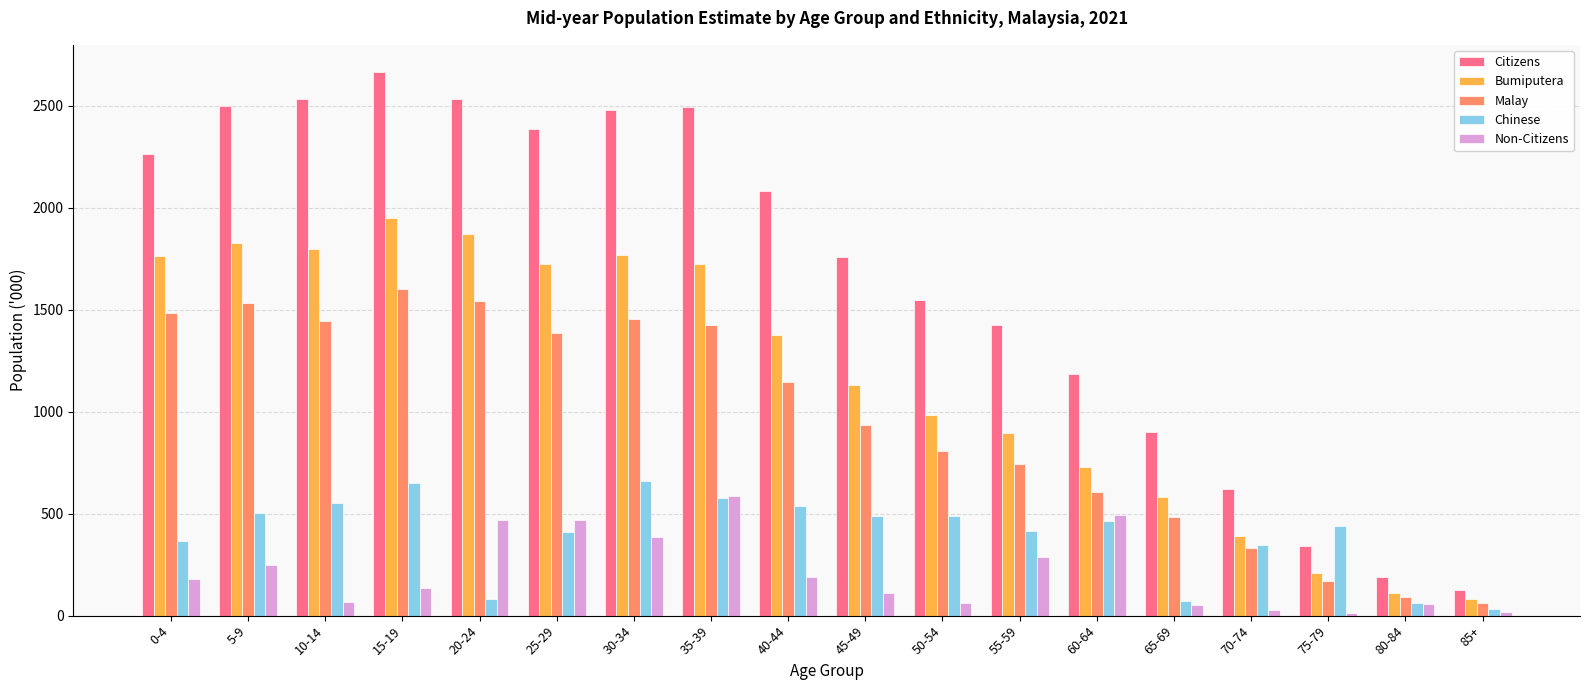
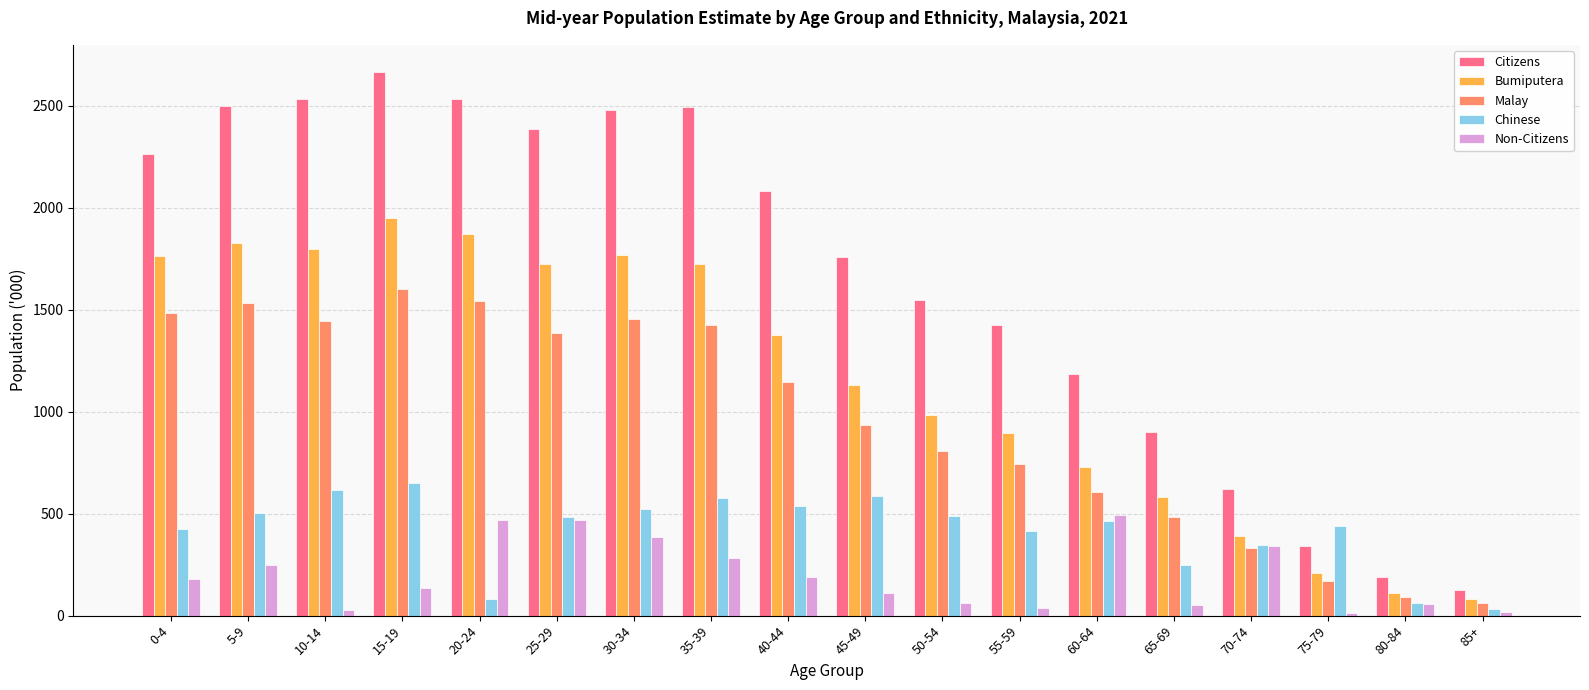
  {
    "Chinese": {
-     "0-4": 370,
+     "0-4": 430,
      "5-9": 500,
-     "10-14": 550,
+     "10-14": 620,
      "15-19": 650,
      "20-24": 80,
-     "25-29": 410,
-     "30-34": 660,
+     "25-29": 480,
+     "30-34": 520,
      "35-39": 570,
      "40-44": 540,
-     "45-49": 490,
+     "45-49": 590,
      "50-54": 490,
      "55-59": 420,
      "60-64": 460,
-     "65-69": 70,
+     "65-69": 250,
      "70-74": 340,
      "75-79": 440,
      "80-84": 60,
      "85+": 30
    },
    "Non-Citizens": {
      "0-4": 180,
      "5-9": 250,
-     "10-14": 70,
+     "10-14": 30,
      "15-19": 140,
      "20-24": 470,
      "25-29": 470,
      "30-34": 390,
-     "35-39": 590,
+     "35-39": 280,
      "40-44": 190,
      "45-49": 110,
      "50-54": 60,
-     "55-59": 290,
+     "55-59": 40,
      "60-64": 490,
      "65-69": 50,
-     "70-74": 30,
+     "70-74": 340,
      "75-79": 10,
      "80-84": 60,
      "85+": 20
    }
  }
